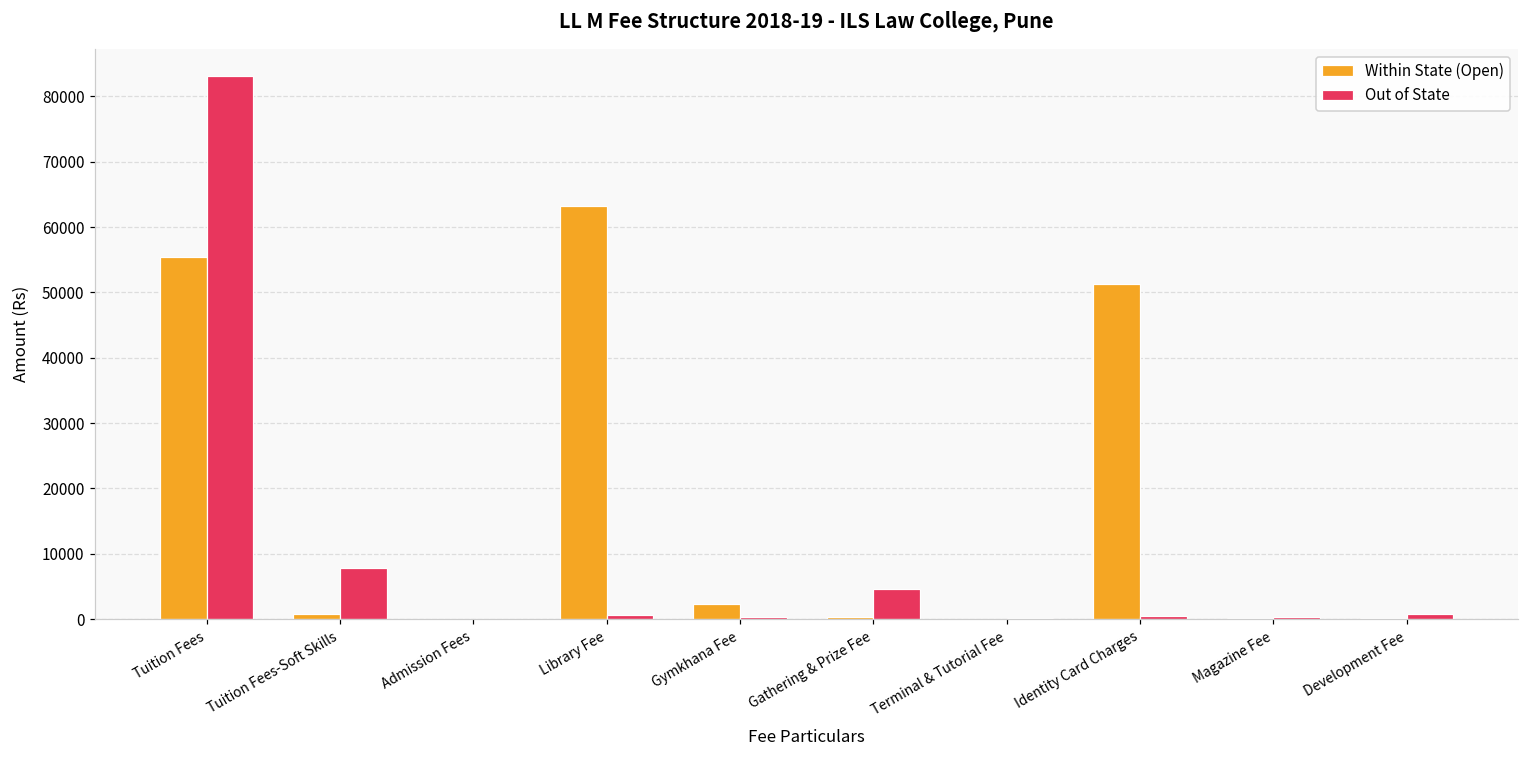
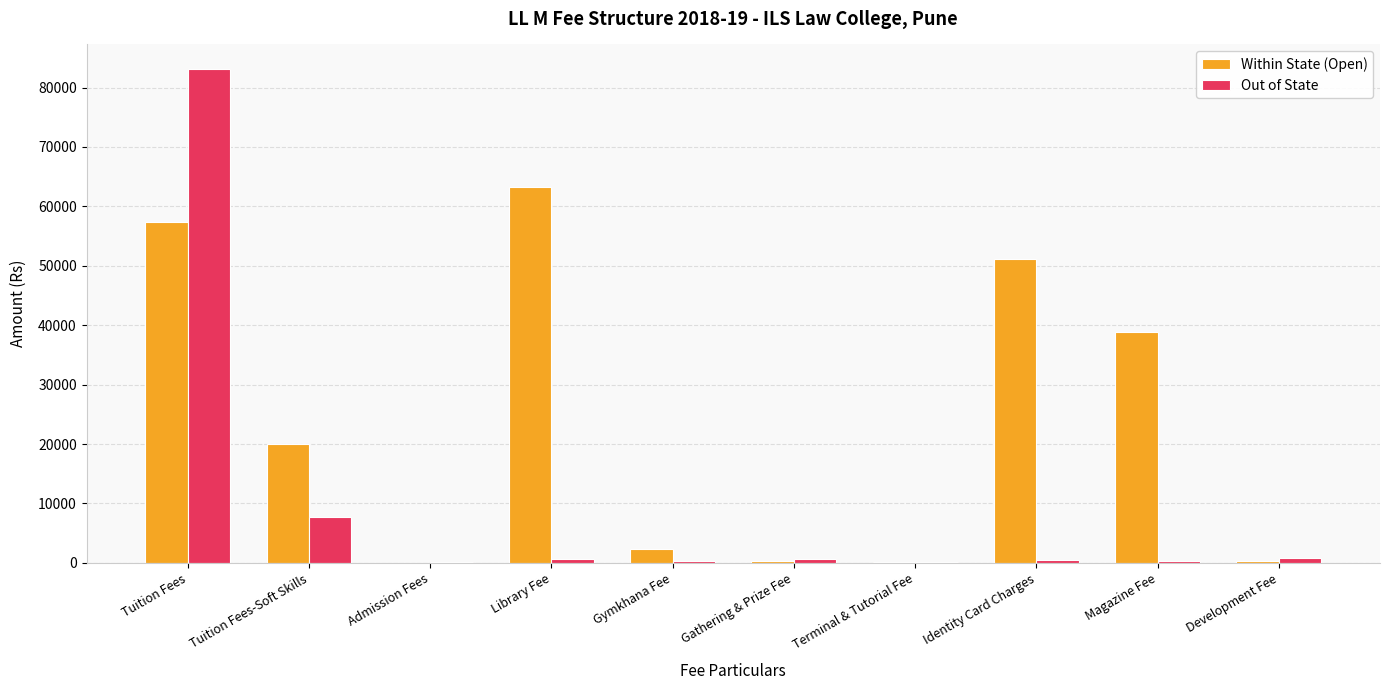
  {
    "Within State (Open)": {
-     "Tuition Fees": 55000,
-     "Tuition Fees-Soft Skills": 1000,
+     "Tuition Fees": 57000,
+     "Tuition Fees-Soft Skills": 20000,
      "Library Fee": 63000,
      "Gymkhana Fee": 2000,
      "Identity Card Charges": 51000,
-     "Magazine Fee": 0
+     "Magazine Fee": 39000
    },
    "Out of State": {
      "Tuition Fees": 83000,
      "Tuition Fees-Soft Skills": 8000,
      "Library Fee": 1000,
-     "Gathering & Prize Fee": 5000,
+     "Gathering & Prize Fee": 1000,
      "Identity Card Charges": 0,
      "Development Fee": 1000
    }
  }
